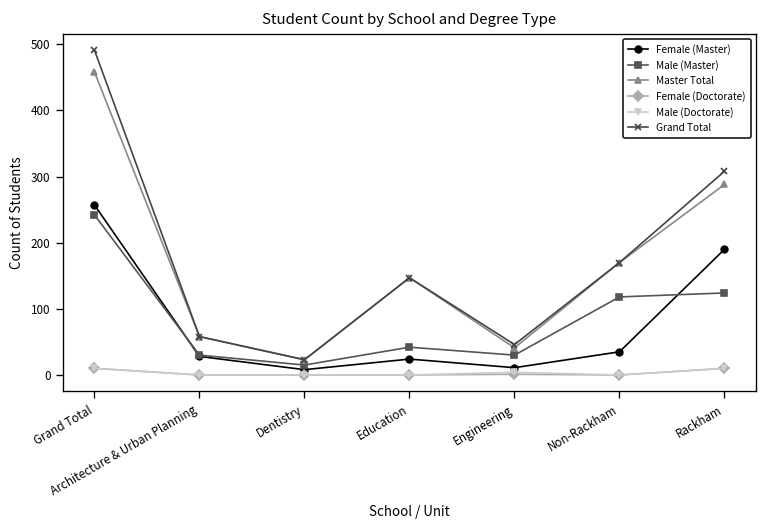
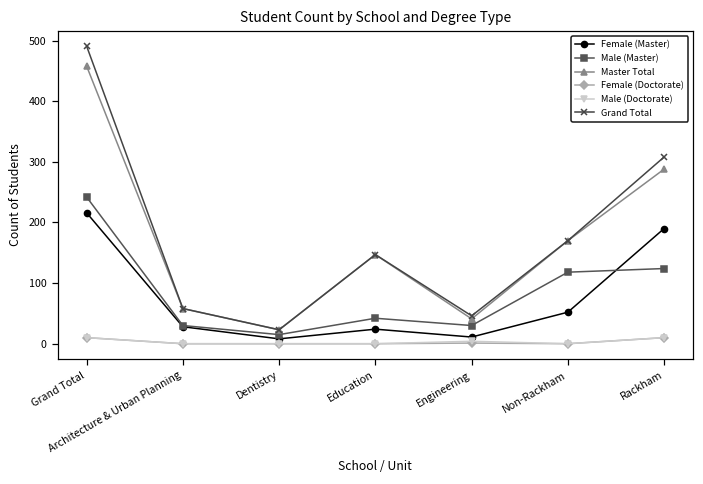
  {
    "Female (Master)": {
-     "Grand Total": 260,
+     "Grand Total": 220,
      "Dentistry": 10,
      "Education": 20,
      "Engineering": 10,
-     "Non-Rackham": 40,
+     "Non-Rackham": 50,
      "Rackham": 190
    }
  }
